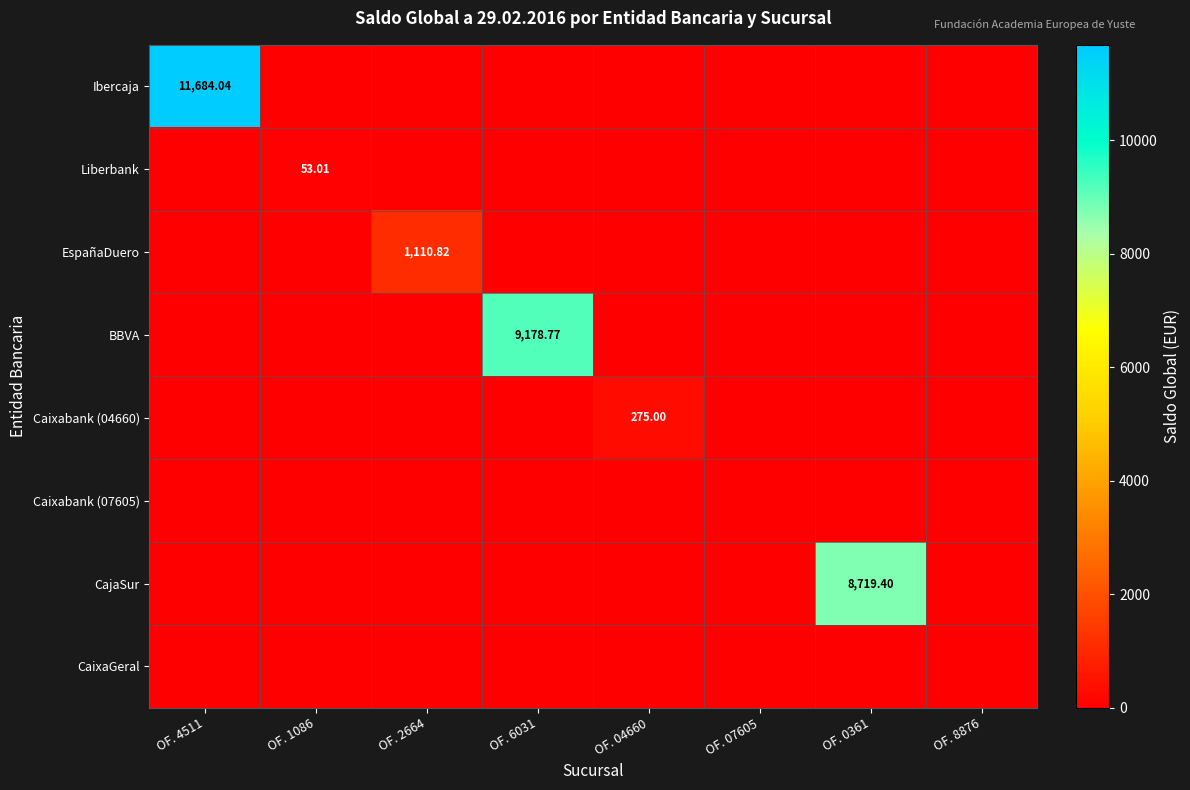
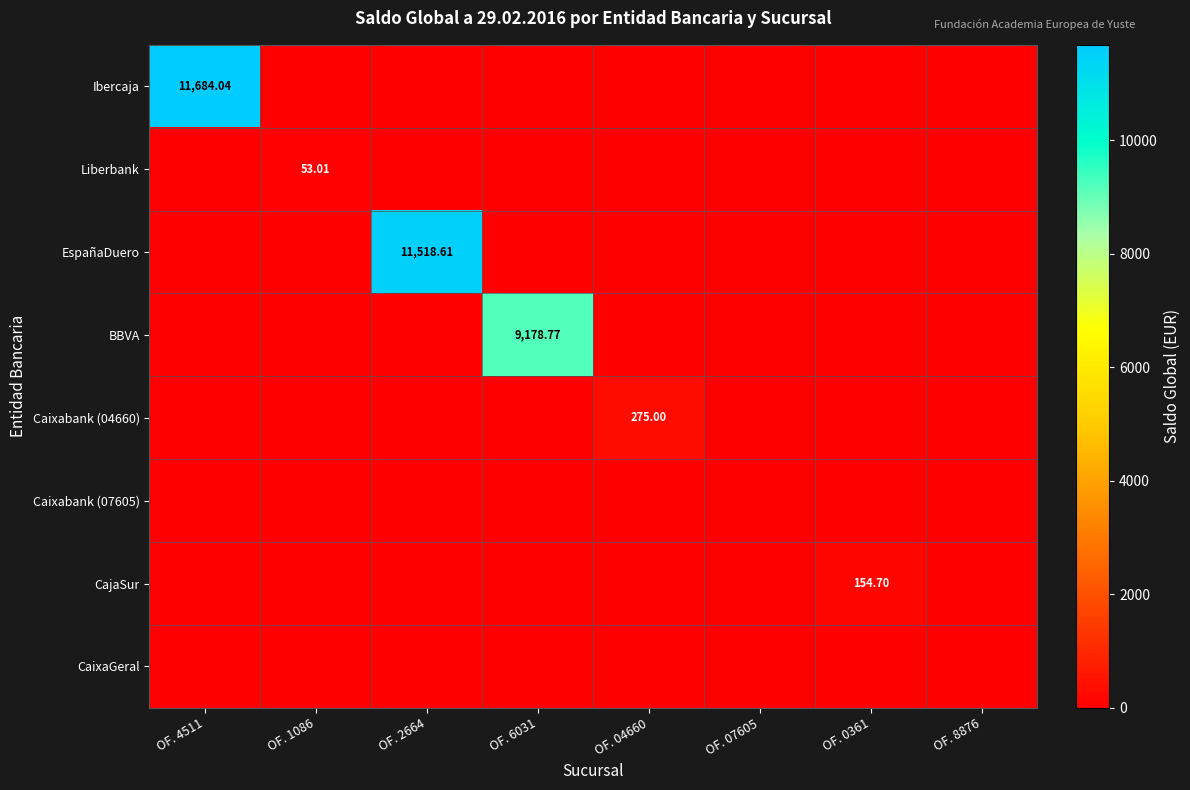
  {
    "Ibercaja": {
      "OF. 4511": "11,684.04"
    },
    "Liberbank": {
      "OF. 1086": "53.01"
    },
    "EspañaDuero": {
-     "OF. 2664": "1,110.82"
+     "OF. 2664": "11,518.61"
    },
    "BBVA": {
      "OF. 6031": "9,178.77"
    },
    "Caixabank (04660)": {
      "OF. 04660": "275.00"
    },
    "CajaSur": {
-     "OF. 0361": "8,719.40"
+     "OF. 0361": "154.70"
    }
  }
